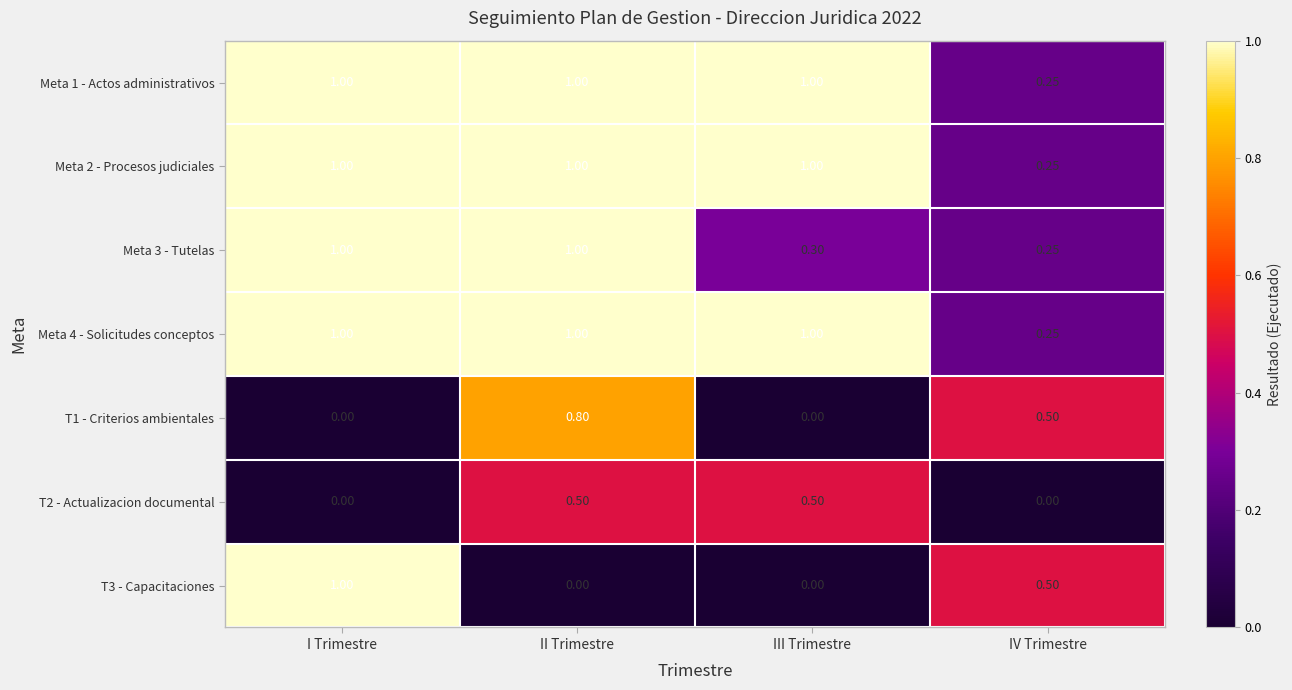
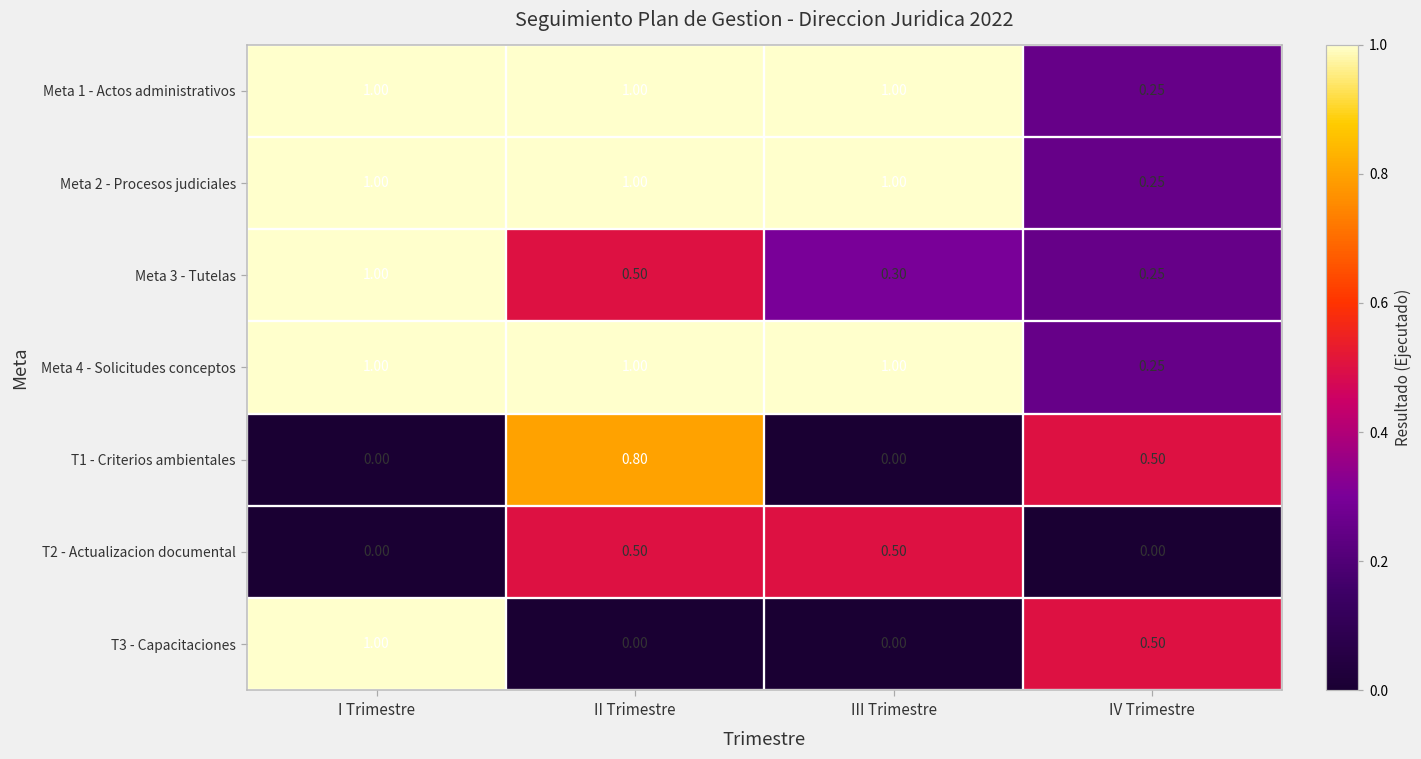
  {
    "Meta 1 - Actos administrativos": {
      "I Trimestre": 1.00,
      "II Trimestre": 1.00,
      "III Trimestre": 1.00,
      "IV Trimestre": 0.25
    },
    "Meta 2 - Procesos judiciales": {
      "I Trimestre": 1.00,
      "II Trimestre": 1.00,
      "III Trimestre": 1.00,
      "IV Trimestre": 0.25
    },
    "Meta 3 - Tutelas": {
      "I Trimestre": 1.00,
-     "II Trimestre": 1.00,
+     "II Trimestre": 0.50,
      "III Trimestre": 0.30,
      "IV Trimestre": 0.25
    },
    "Meta 4 - Solicitudes conceptos": {
      "I Trimestre": 1.00,
      "II Trimestre": 1.00,
      "III Trimestre": 1.00,
      "IV Trimestre": 0.25
    },
    "T1 - Criterios ambientales": {
      "I Trimestre": 0.00,
      "II Trimestre": 0.80,
      "III Trimestre": 0.00,
      "IV Trimestre": 0.50
    },
    "T2 - Actualizacion documental": {
      "I Trimestre": 0.00,
      "II Trimestre": 0.50,
      "III Trimestre": 0.50,
      "IV Trimestre": 0.00
    },
    "T3 - Capacitaciones": {
      "I Trimestre": 1.00,
      "II Trimestre": 0.00,
      "III Trimestre": 0.00,
      "IV Trimestre": 0.50
    }
  }
